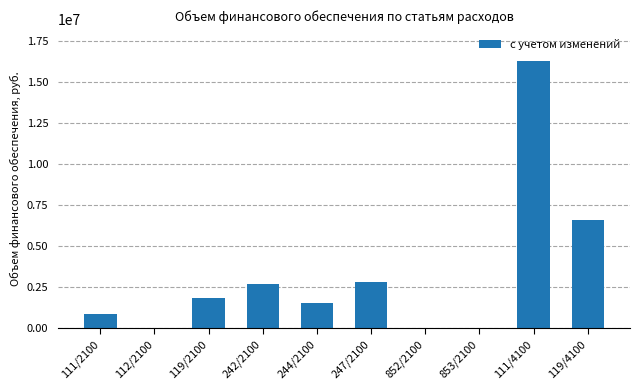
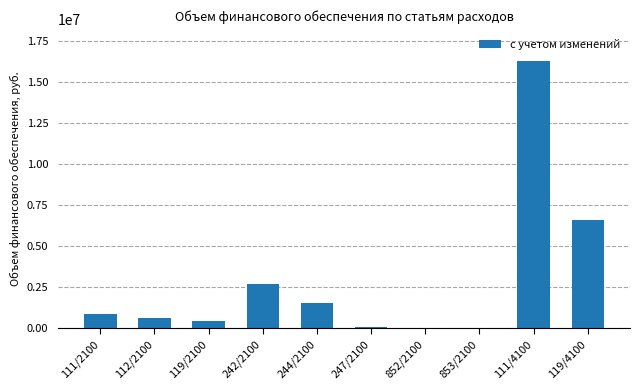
  {
    "111/2100": 900000,
-   "112/2100": 0,
-   "119/2100": 1800000,
+   "112/2100": 700000,
+   "119/2100": 500000,
    "242/2100": 2700000,
    "244/2100": 1500000,
-   "247/2100": 2800000,
+   "247/2100": 100000,
    "111/4100": 16300000,
    "119/4100": 6600000
  }
